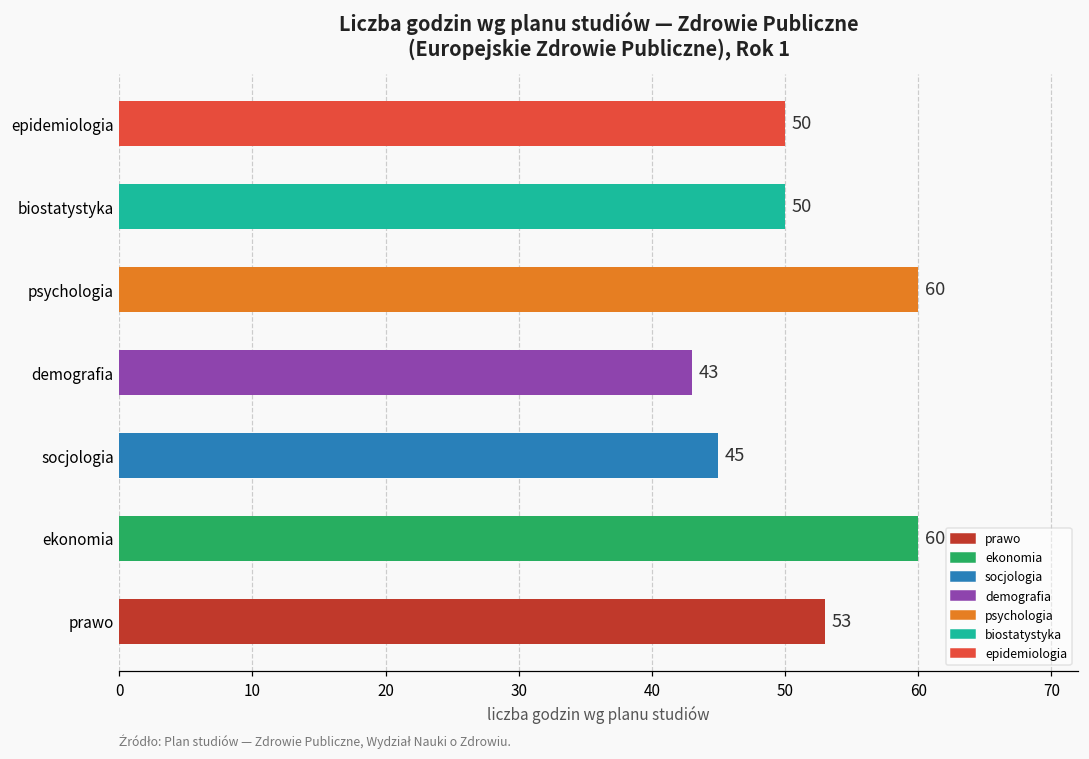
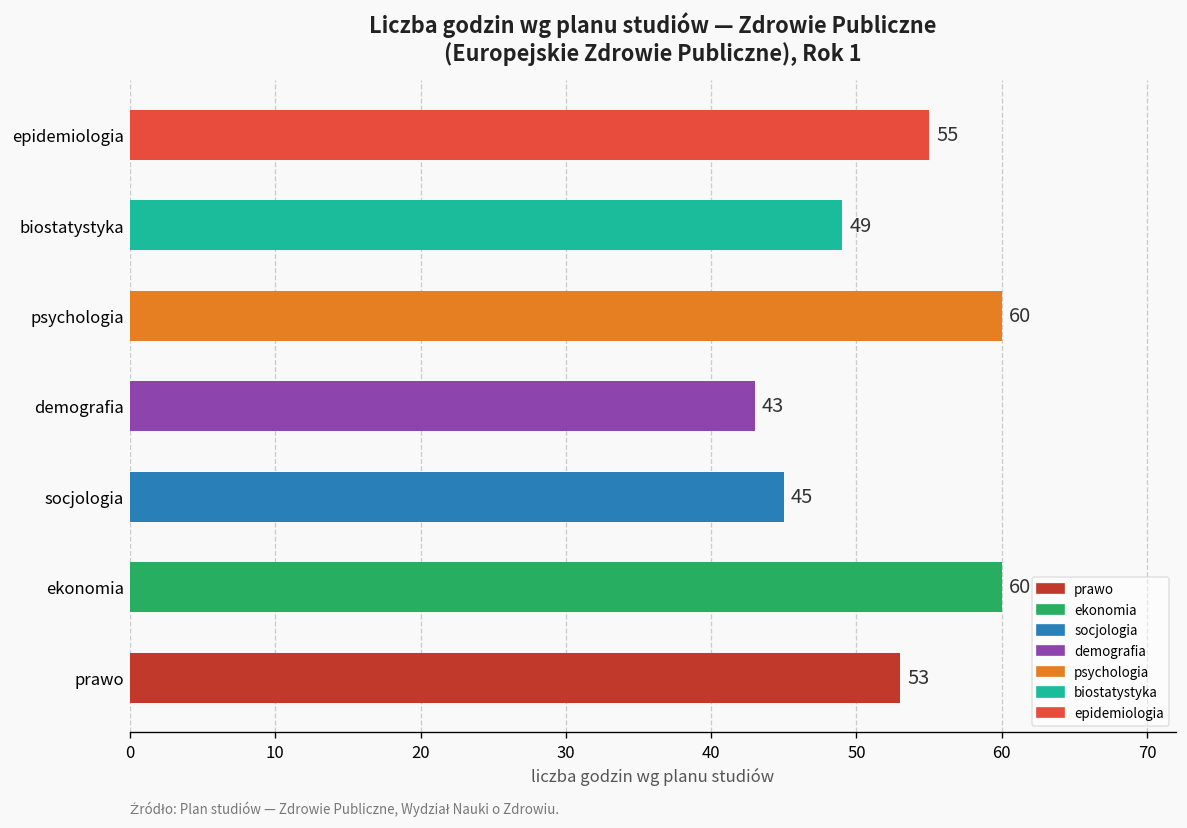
  {
-   "epidemiologia": 50,
-   "biostatystyka": 50,
+   "epidemiologia": 55,
+   "biostatystyka": 49,
    "psychologia": 60,
    "demografia": 43,
    "socjologia": 45,
    "prawo": 53
  }
